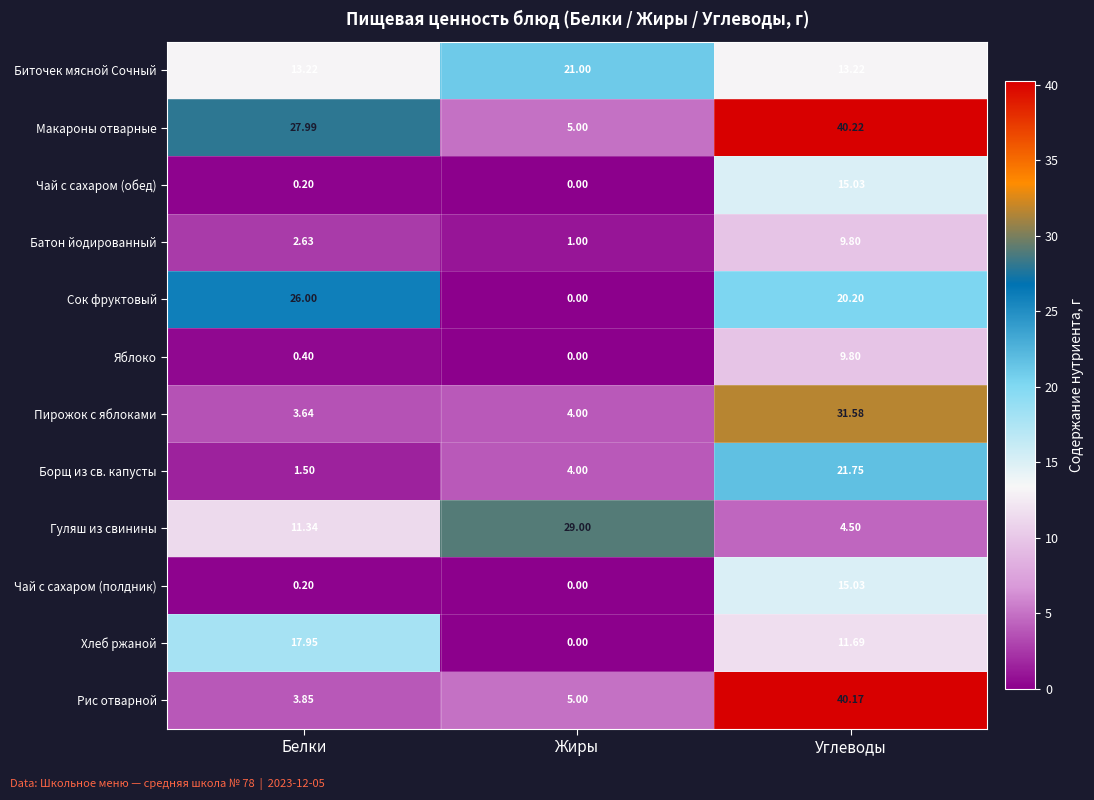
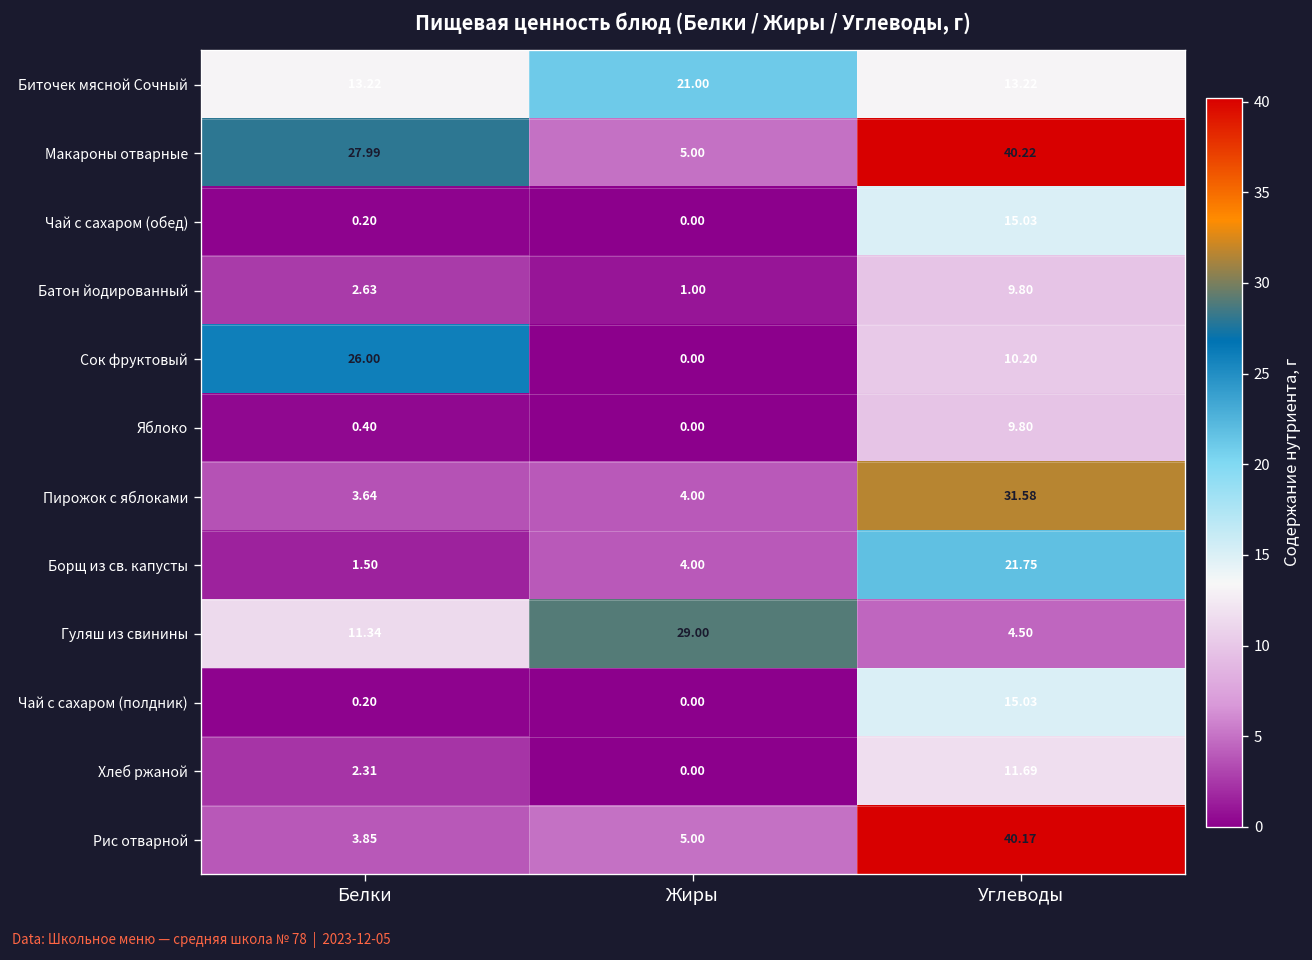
  {
    "Биточек мясной Сочный": {
      "Жиры": 21.00
    },
    "Макароны отварные": {
      "Белки": 27.99,
      "Жиры": 5.00,
      "Углеводы": 40.22
    },
    "Чай с сахаром (обед)": {
      "Белки": 0.20,
      "Жиры": 0.00
    },
    "Батон йодированный": {
      "Белки": 2.63,
      "Жиры": 1.00,
      "Углеводы": 9.80
    },
    "Сок фруктовый": {
      "Белки": 26.00,
      "Жиры": 0.00,
-     "Углеводы": 20.20
+     "Углеводы": 10.20
    },
    "Яблоко": {
      "Белки": 0.40,
      "Жиры": 0.00,
      "Углеводы": 9.80
    },
    "Пирожок с яблоками": {
      "Белки": 3.64,
      "Жиры": 4.00,
      "Углеводы": 31.58
    },
    "Борщ из св. капусты": {
      "Белки": 1.50,
      "Жиры": 4.00,
      "Углеводы": 21.75
    },
    "Гуляш из свинины": {
      "Жиры": 29.00,
      "Углеводы": 4.50
    },
    "Чай с сахаром (полдник)": {
      "Белки": 0.20,
      "Жиры": 0.00
    },
    "Хлеб ржаной": {
-     "Белки": 17.95,
+     "Белки": 2.31,
      "Жиры": 0.00
    },
    "Рис отварной": {
      "Белки": 3.85,
      "Жиры": 5.00,
      "Углеводы": 40.17
    }
  }
